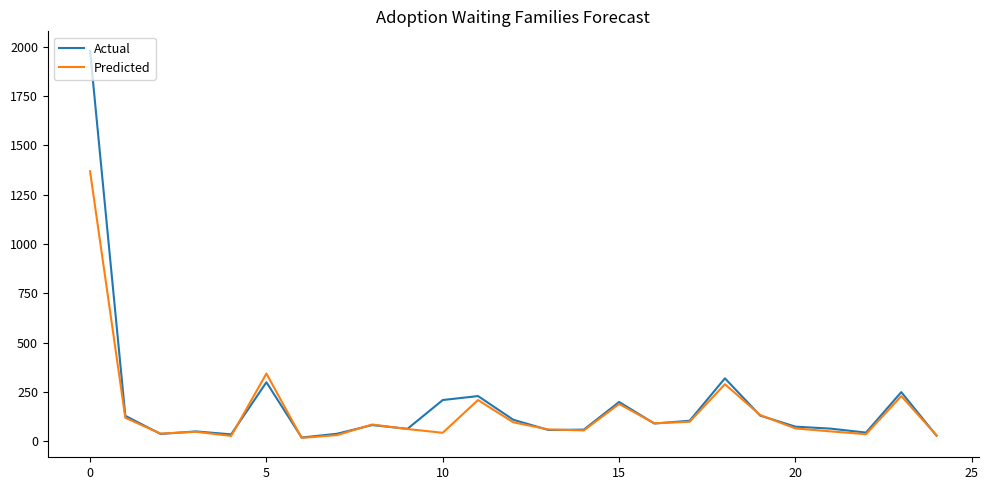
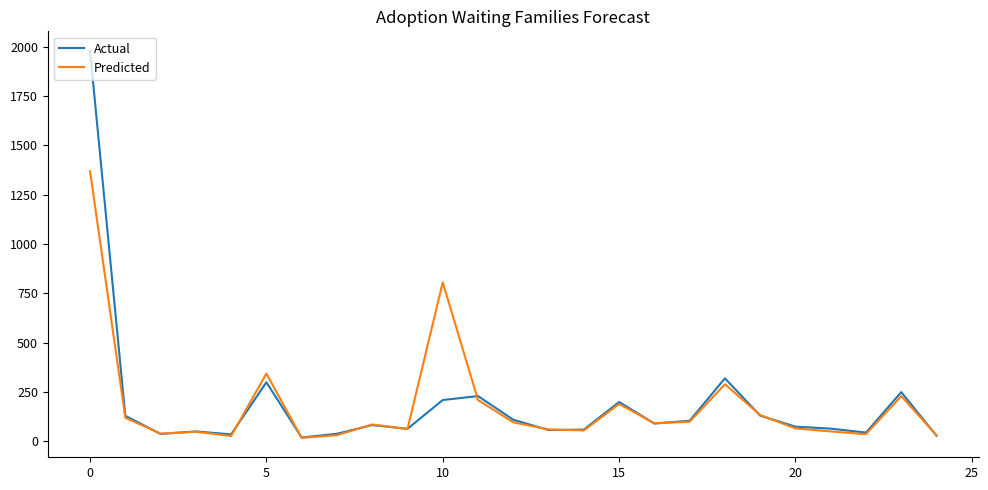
  {
    "Actual": {
      "5": 300,
      "10": 210
    },
    "Predicted": {
      "0": 1370,
      "5": 340,
-     "10": 40
+     "10": 810
    }
  }
